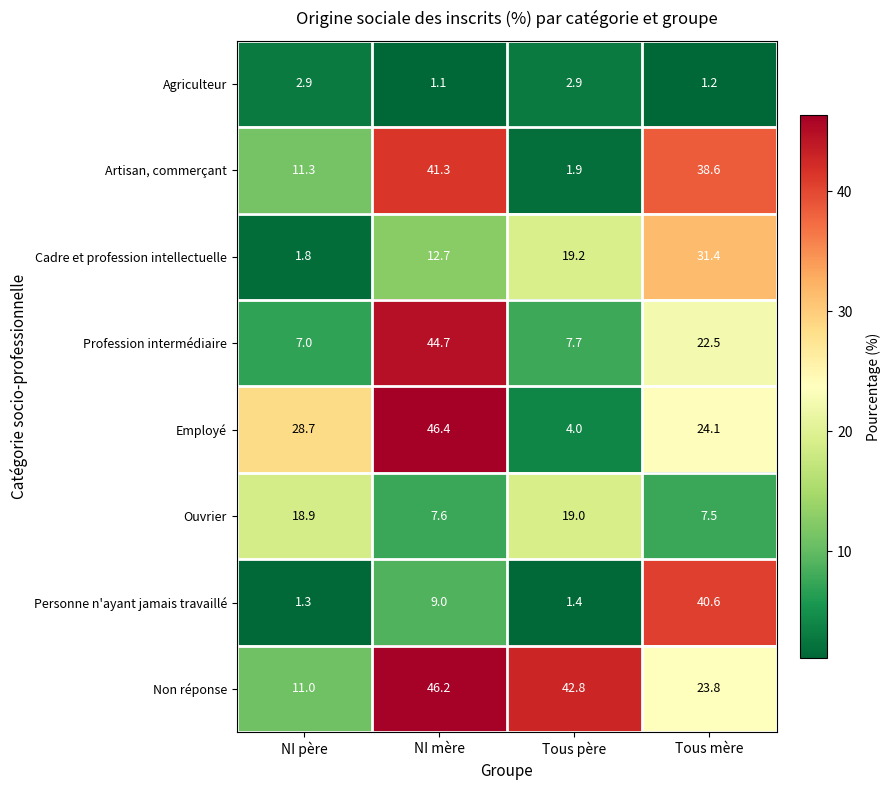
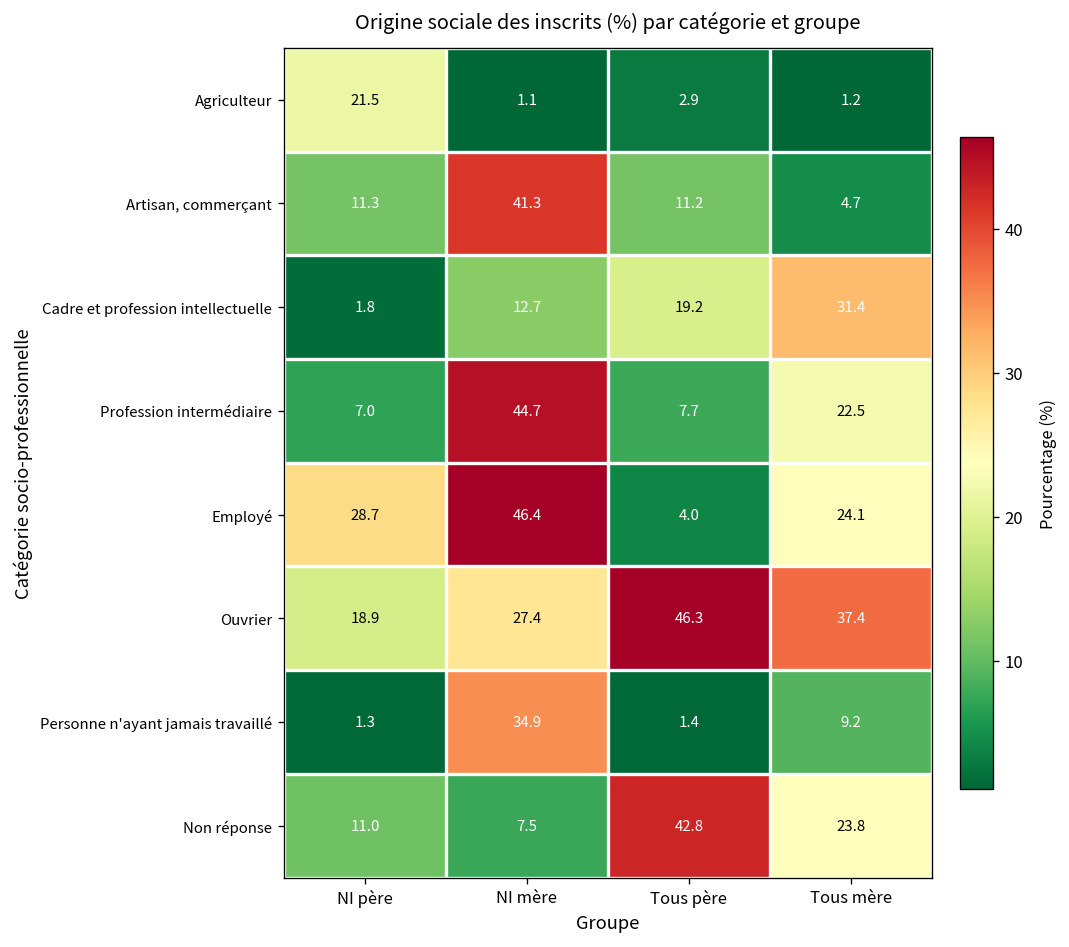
  {
    "Agriculteur": {
-     "NI père": 2.9,
+     "NI père": 21.5,
      "NI mère": 1.1,
      "Tous père": 2.9,
      "Tous mère": 1.2
    },
    "Artisan, commerçant": {
      "NI père": 11.3,
      "NI mère": 41.3,
-     "Tous père": 1.9,
-     "Tous mère": 38.6
+     "Tous père": 11.2,
+     "Tous mère": 4.7
    },
    "Cadre et profession intellectuelle": {
      "NI père": 1.8,
      "NI mère": 12.7,
      "Tous père": 19.2,
      "Tous mère": 31.4
    },
    "Profession intermédiaire": {
      "NI père": 7.0,
      "NI mère": 44.7,
      "Tous père": 7.7,
      "Tous mère": 22.5
    },
    "Employé": {
      "NI père": 28.7,
      "NI mère": 46.4,
      "Tous père": 4.0,
      "Tous mère": 24.1
    },
    "Ouvrier": {
      "NI père": 18.9,
-     "NI mère": 7.6,
-     "Tous père": 19.0,
-     "Tous mère": 7.5
+     "NI mère": 27.4,
+     "Tous père": 46.3,
+     "Tous mère": 37.4
    },
    "Personne n'ayant jamais travaillé": {
      "NI père": 1.3,
-     "NI mère": 9.0,
+     "NI mère": 34.9,
      "Tous père": 1.4,
-     "Tous mère": 40.6
+     "Tous mère": 9.2
    },
    "Non réponse": {
      "NI père": 11.0,
-     "NI mère": 46.2,
+     "NI mère": 7.5,
      "Tous père": 42.8,
      "Tous mère": 23.8
    }
  }
